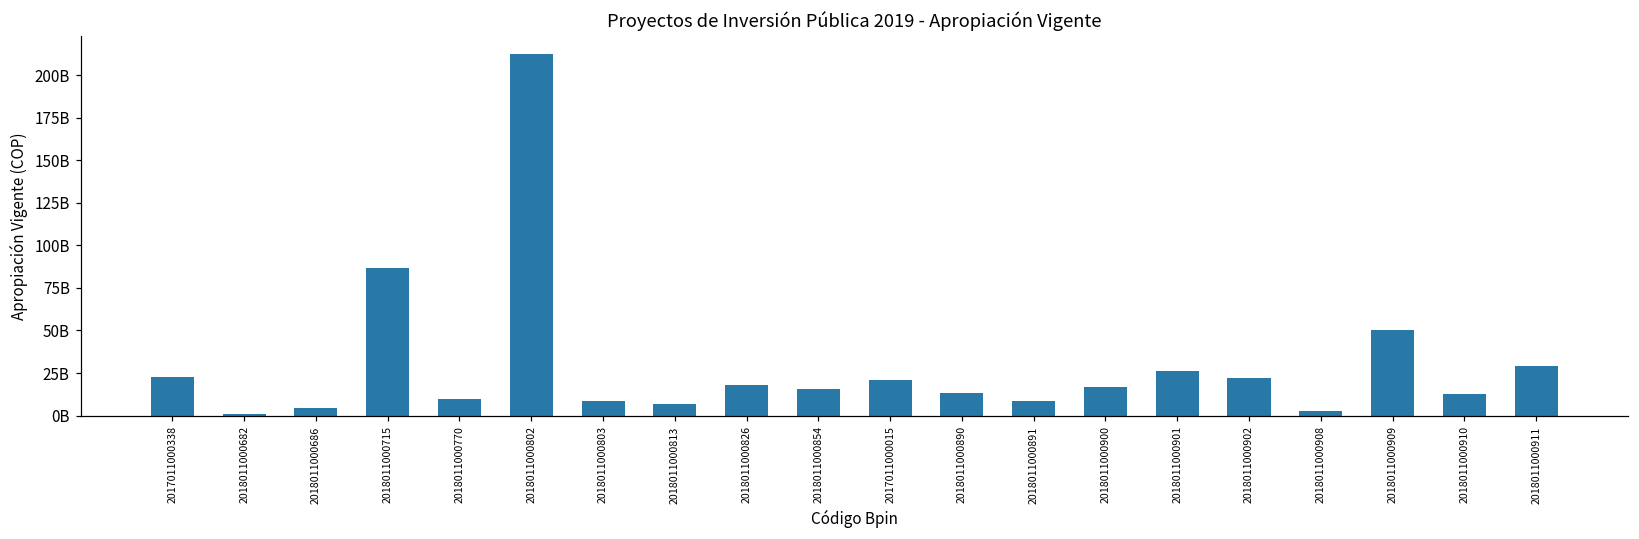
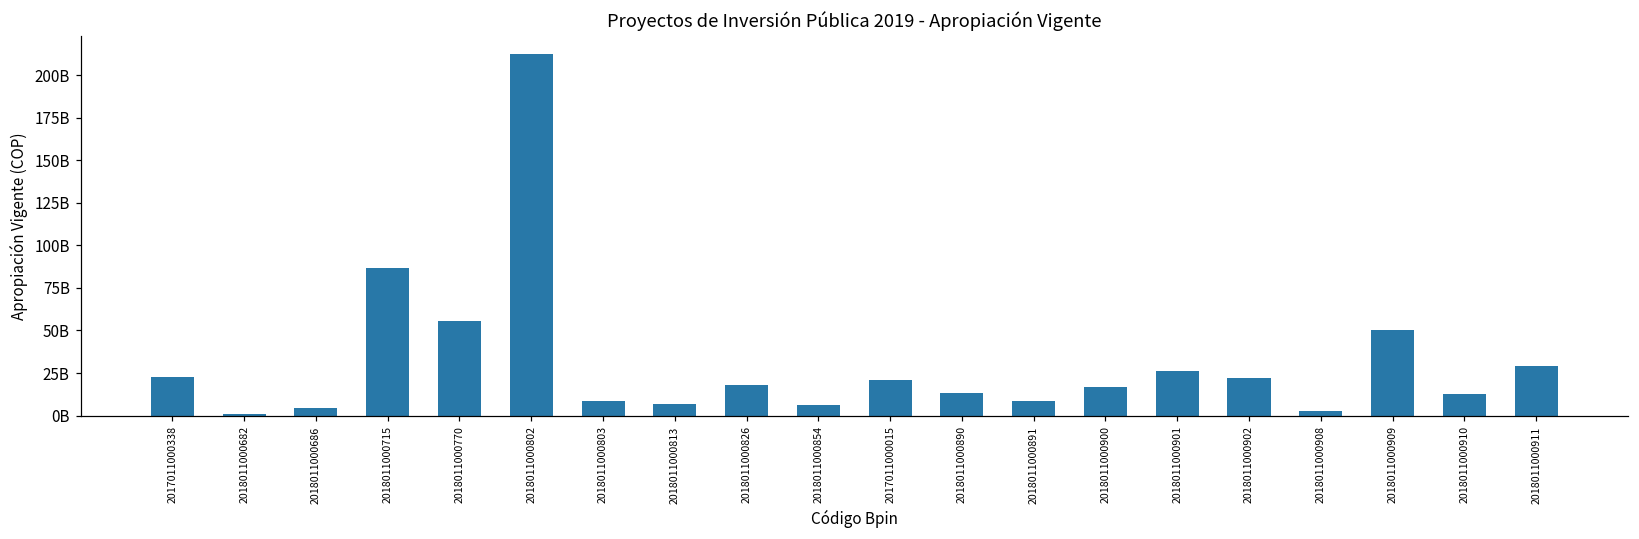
  {
    "2017011000338": 23000000000,
    "2018011000686": 5000000000,
    "2018011000715": 87000000000,
-   "2018011000770": 10000000000,
+   "2018011000770": 56000000000,
    "2018011000802": 212000000000,
    "2018011000803": 9000000000,
    "2018011000813": 7000000000,
    "2018011000826": 18000000000,
-   "2018011000854": 16000000000,
+   "2018011000854": 6000000000,
    "2017011000015": 21000000000,
    "2018011000890": 13000000000,
    "2018011000891": 8000000000,
    "2018011000900": 17000000000,
    "2018011000901": 26000000000,
    "2018011000902": 22000000000,
    "2018011000908": 3000000000,
    "2018011000909": 50000000000,
    "2018011000910": 13000000000,
    "2018011000911": 29000000000
  }
